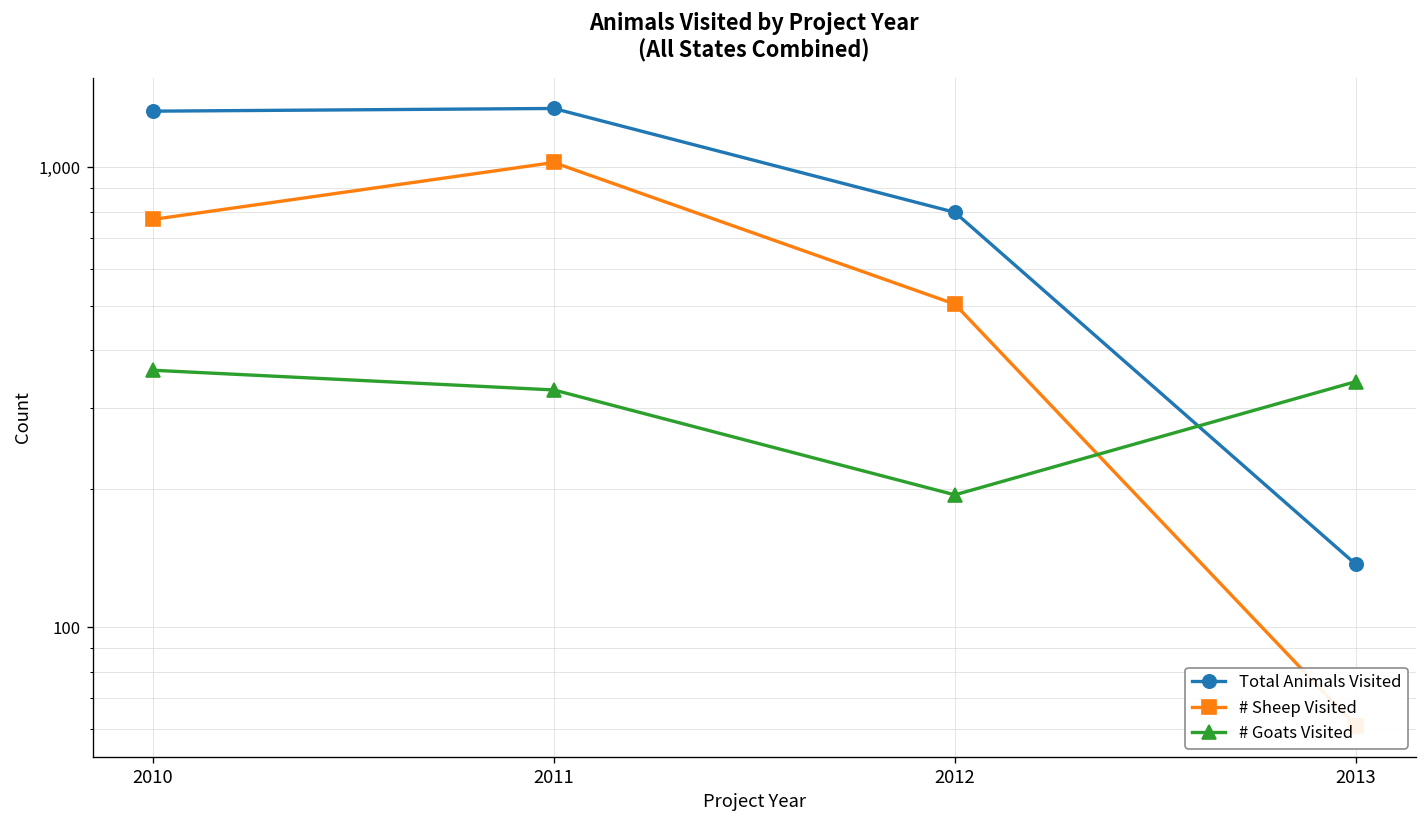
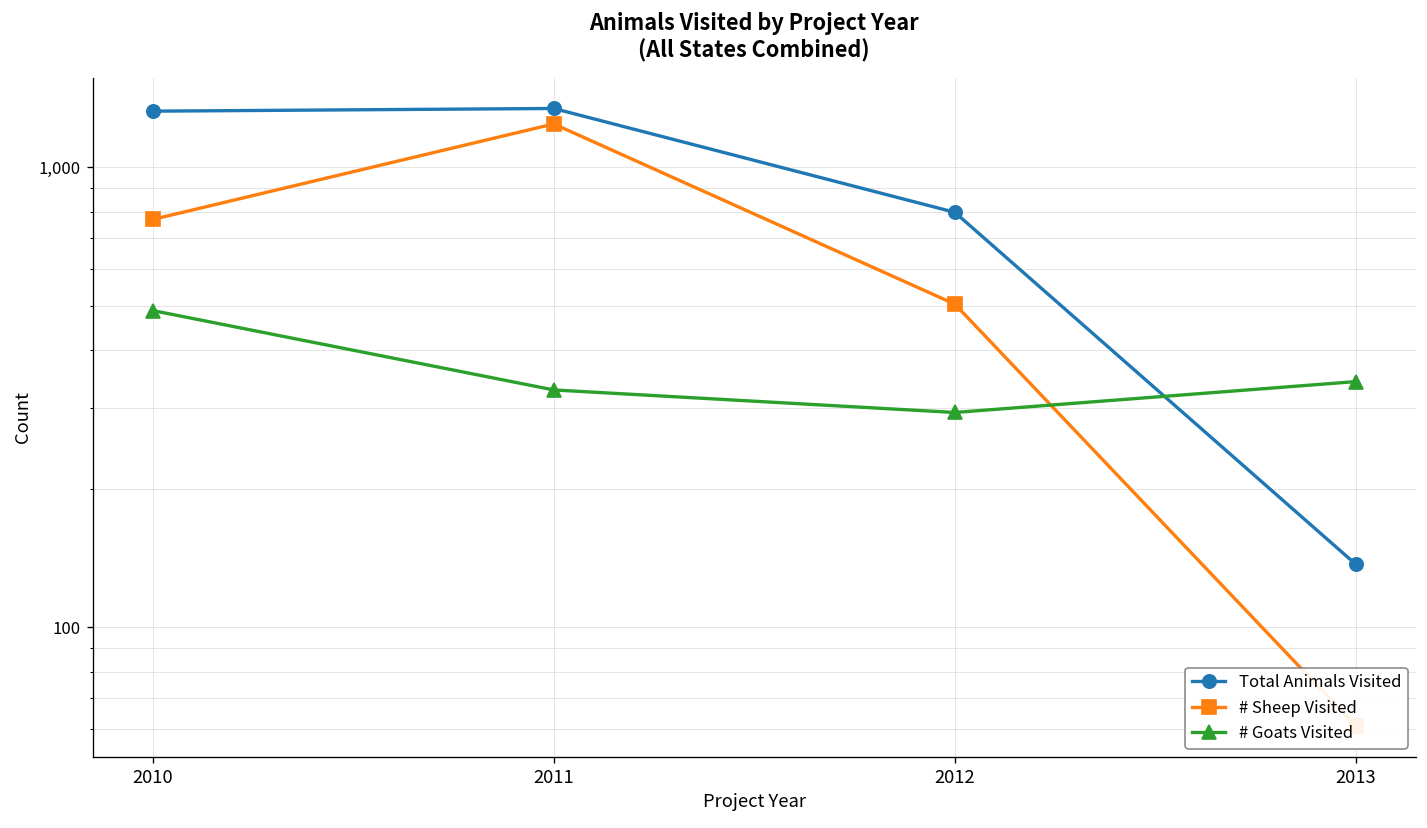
  {
    "Total Animals Visited": {
      "2010": "1,320",
      "2011": "1,340",
      "2012": "800",
      "2013": "137"
    },
    "# Sheep Visited": {
      "2010": "770",
-     "2011": "1,020",
+     "2011": "1,240",
      "2012": "500"
    },
    "# Goats Visited": {
-     "2010": "360",
+     "2010": "490",
      "2011": "330",
-     "2012": "190",
+     "2012": "290",
      "2013": "340"
    }
  }
